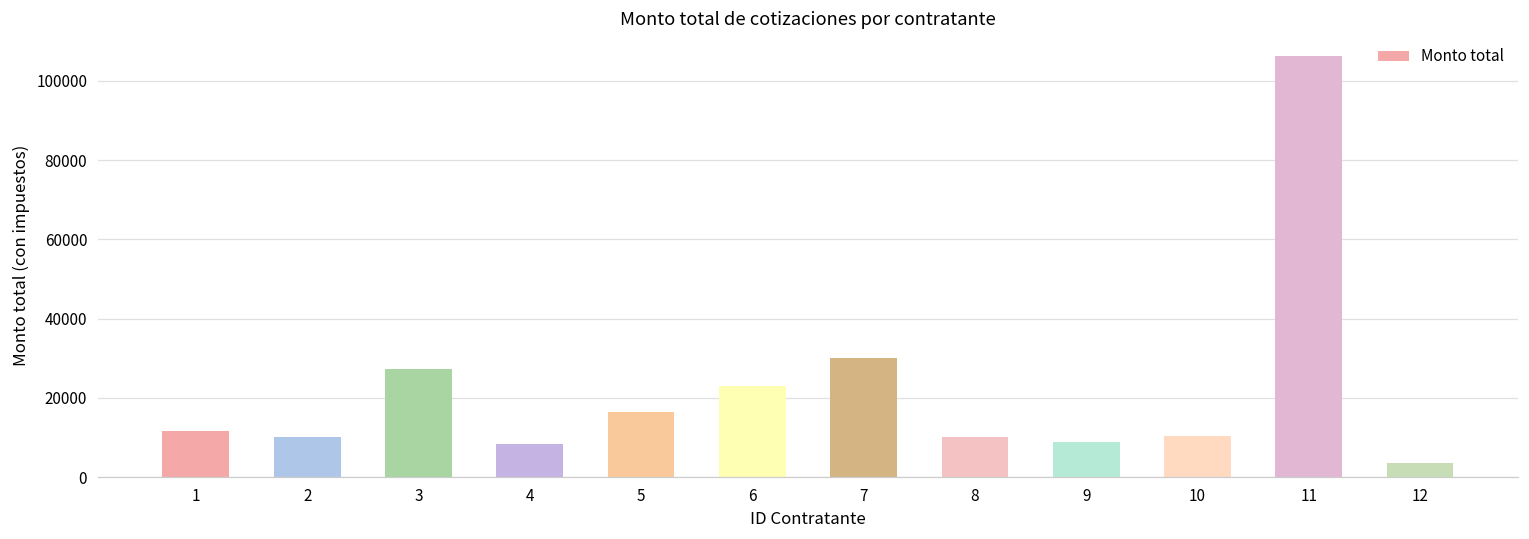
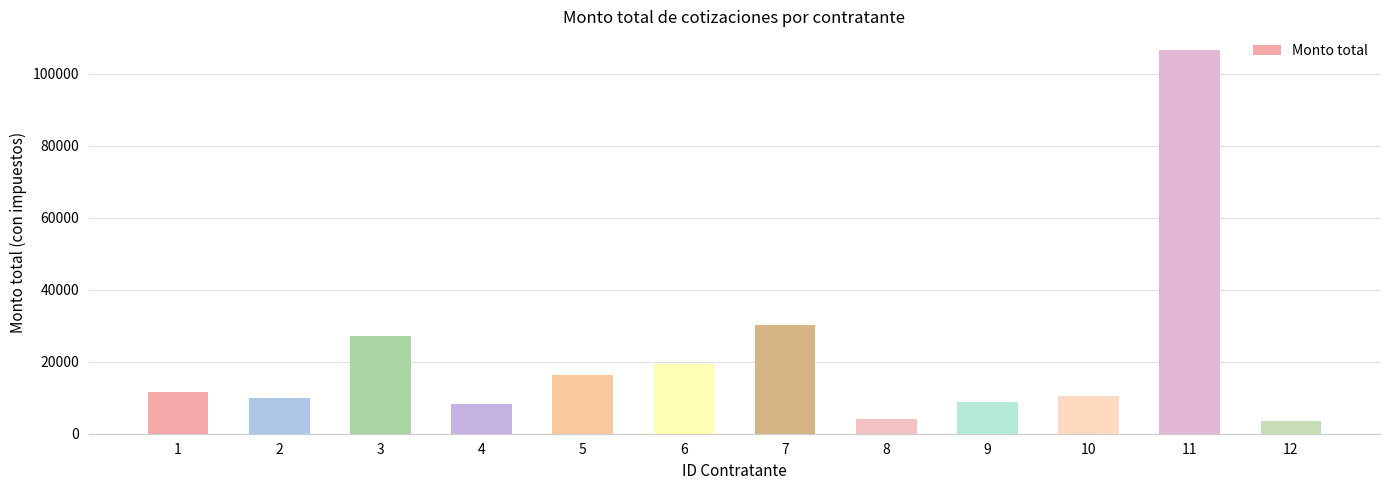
  {
    "1": 12000,
    "2": 10000,
    "3": 27000,
    "4": 8000,
    "5": 16000,
-   "6": 23000,
+   "6": 19000,
    "7": 30000,
-   "8": 10000,
+   "8": 4000,
    "9": 9000,
    "10": 10000,
    "11": 106000,
    "12": 4000
  }
